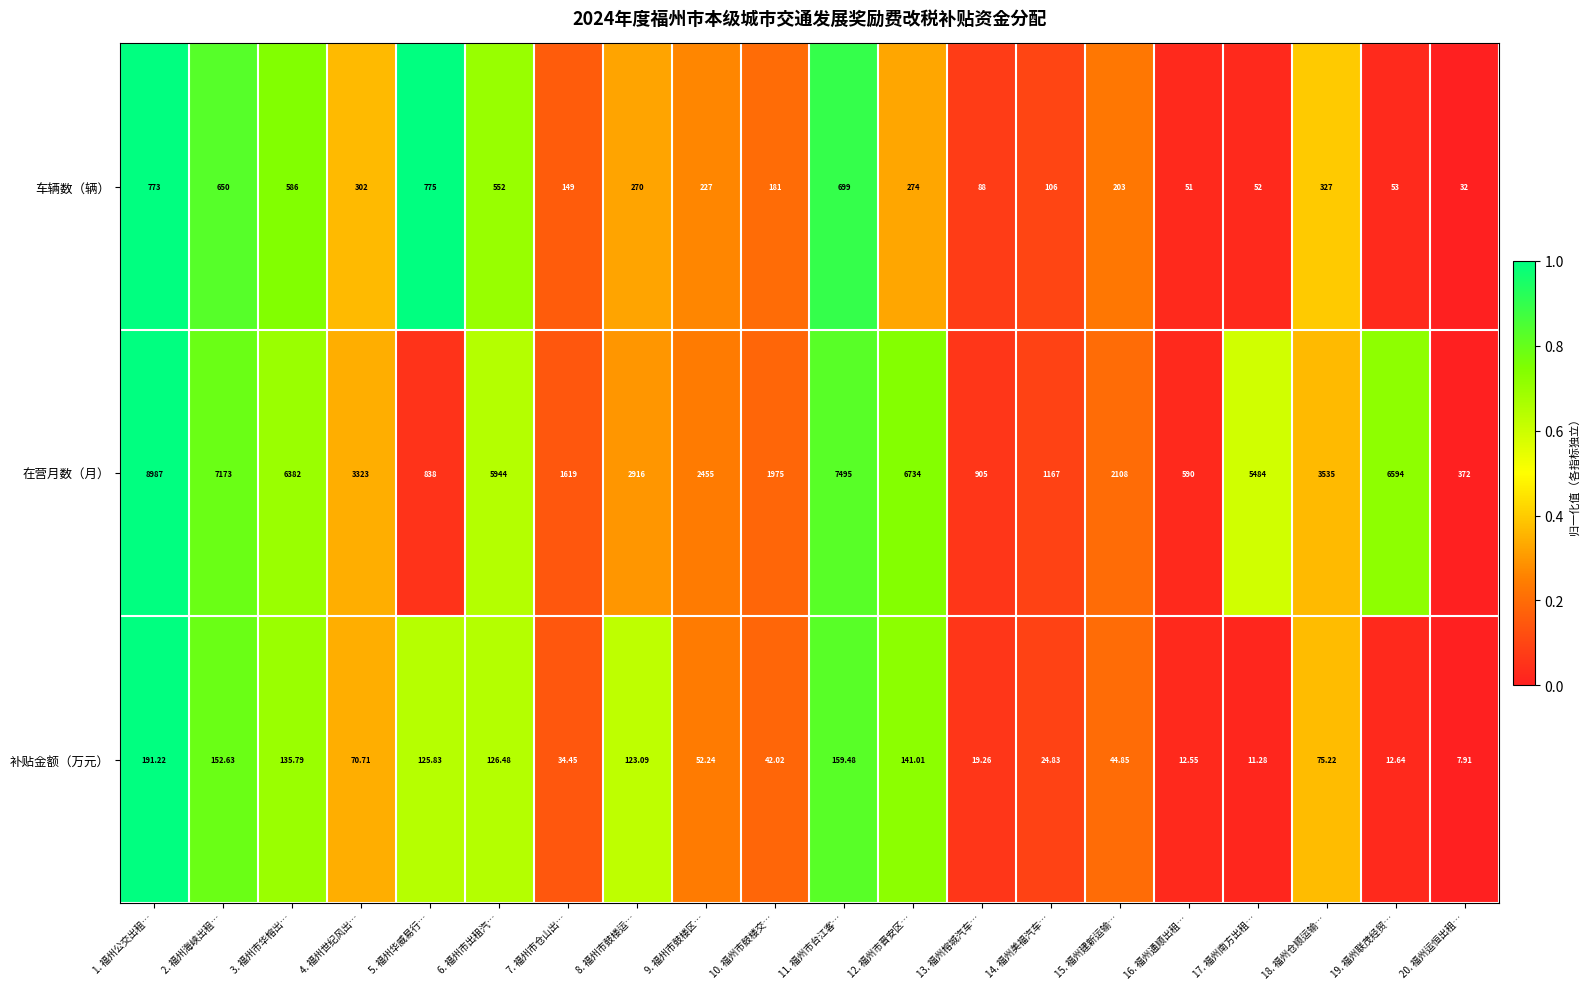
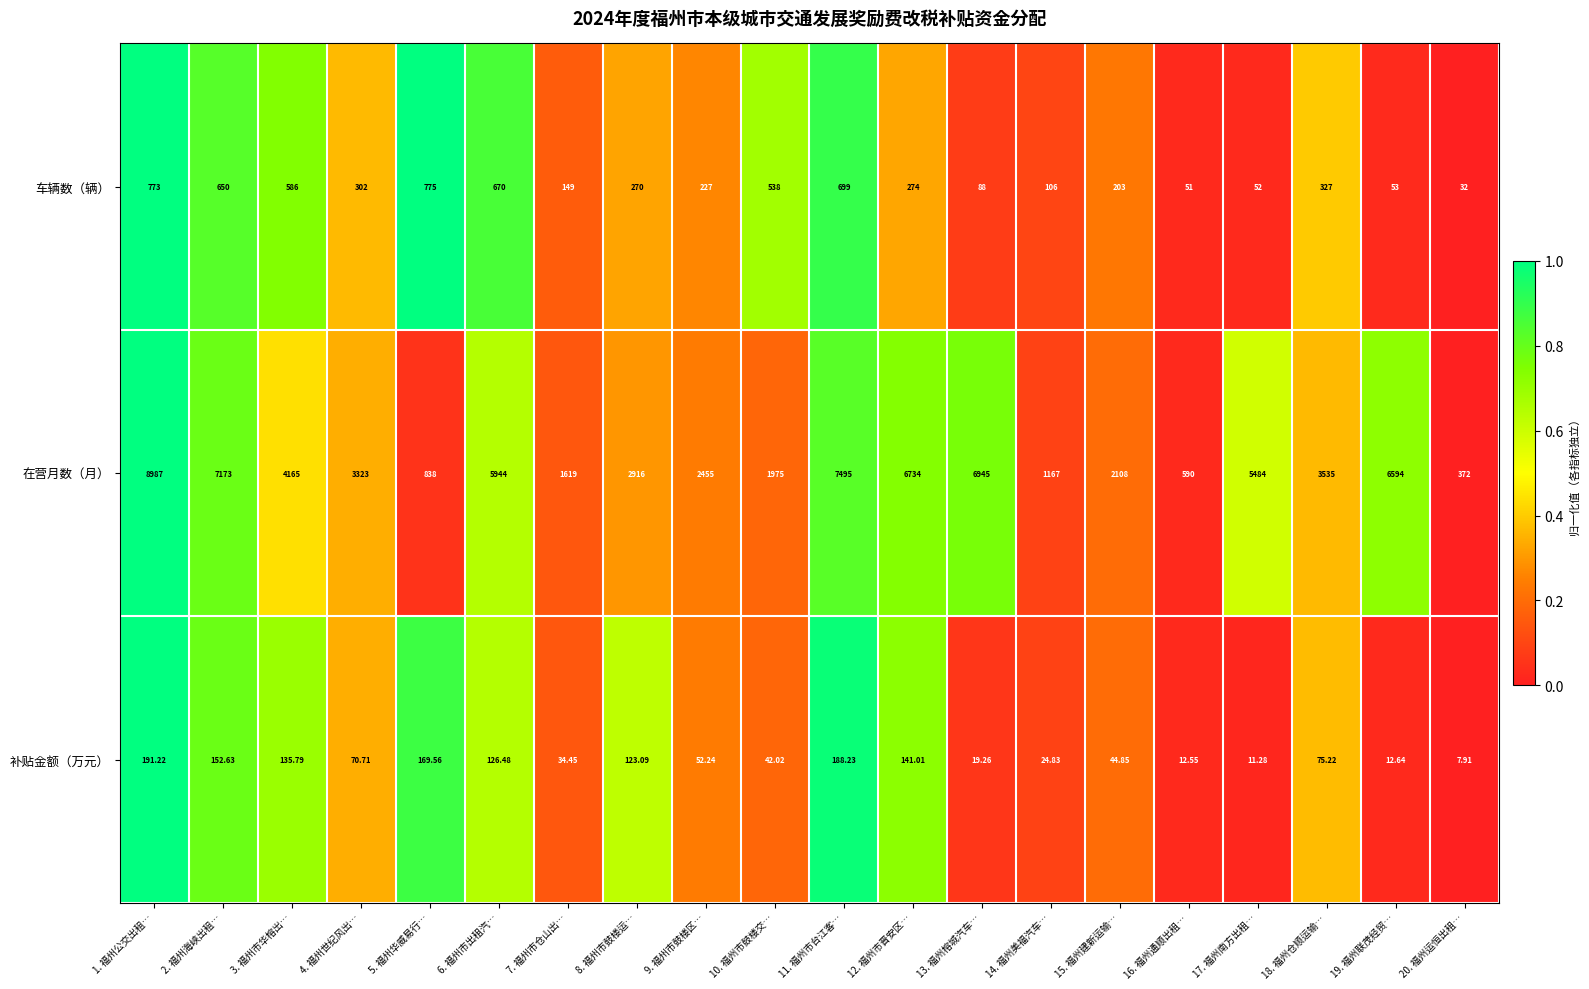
  {
    "车辆数（辆）": {
      "1. 福州公交出租…": 773,
      "2. 福州海峡出租…": 650,
      "3. 福州市华榕出…": 586,
      "4. 福州世纪风出…": 302,
      "5. 福州华威易行…": 775,
-     "6. 福州市出租汽…": 552,
+     "6. 福州市出租汽…": 670,
      "7. 福州市仓山出…": 149,
      "8. 福州市鼓楼运…": 270,
      "9. 福州市鼓楼区…": 227,
-     "10. 福州市鼓楼交…": 181,
+     "10. 福州市鼓楼交…": 538,
      "11. 福州市台江客…": 699,
      "12. 福州市晋安区…": 274,
      "13. 福州榕城汽车…": 88,
      "14. 福州美福汽车…": 106,
      "15. 福州建新运输…": 203,
      "16. 福州通顺出租…": 51,
      "17. 福州南方出租…": 52,
      "18. 福州仓顺运输…": 327,
      "19. 福州联茂经贸…": 53,
      "20. 福州运恒出租…": 32
    },
    "在营月数（月）": {
      "1. 福州公交出租…": 8987,
      "2. 福州海峡出租…": 7173,
-     "3. 福州市华榕出…": 6382,
+     "3. 福州市华榕出…": 4165,
      "4. 福州世纪风出…": 3323,
      "5. 福州华威易行…": 838,
      "6. 福州市出租汽…": 5944,
      "7. 福州市仓山出…": 1619,
      "8. 福州市鼓楼运…": 2916,
      "9. 福州市鼓楼区…": 2455,
      "10. 福州市鼓楼交…": 1975,
      "11. 福州市台江客…": 7495,
      "12. 福州市晋安区…": 6734,
-     "13. 福州榕城汽车…": 905,
+     "13. 福州榕城汽车…": 6945,
      "14. 福州美福汽车…": 1167,
      "15. 福州建新运输…": 2108,
      "16. 福州通顺出租…": 590,
      "17. 福州南方出租…": 5484,
      "18. 福州仓顺运输…": 3535,
      "19. 福州联茂经贸…": 6594,
      "20. 福州运恒出租…": 372
    },
    "补贴金额（万元）": {
      "1. 福州公交出租…": 191.22,
      "2. 福州海峡出租…": 152.63,
      "3. 福州市华榕出…": 135.79,
      "4. 福州世纪风出…": 70.71,
-     "5. 福州华威易行…": 125.83,
+     "5. 福州华威易行…": 169.56,
      "6. 福州市出租汽…": 126.48,
      "7. 福州市仓山出…": 34.45,
      "8. 福州市鼓楼运…": 123.09,
      "9. 福州市鼓楼区…": 52.24,
      "10. 福州市鼓楼交…": 42.02,
-     "11. 福州市台江客…": 159.48,
+     "11. 福州市台江客…": 188.23,
      "12. 福州市晋安区…": 141.01,
      "13. 福州榕城汽车…": 19.26,
      "14. 福州美福汽车…": 24.83,
      "15. 福州建新运输…": 44.85,
      "16. 福州通顺出租…": 12.55,
      "17. 福州南方出租…": 11.28,
      "18. 福州仓顺运输…": 75.22,
      "19. 福州联茂经贸…": 12.64,
      "20. 福州运恒出租…": 7.91
    }
  }
